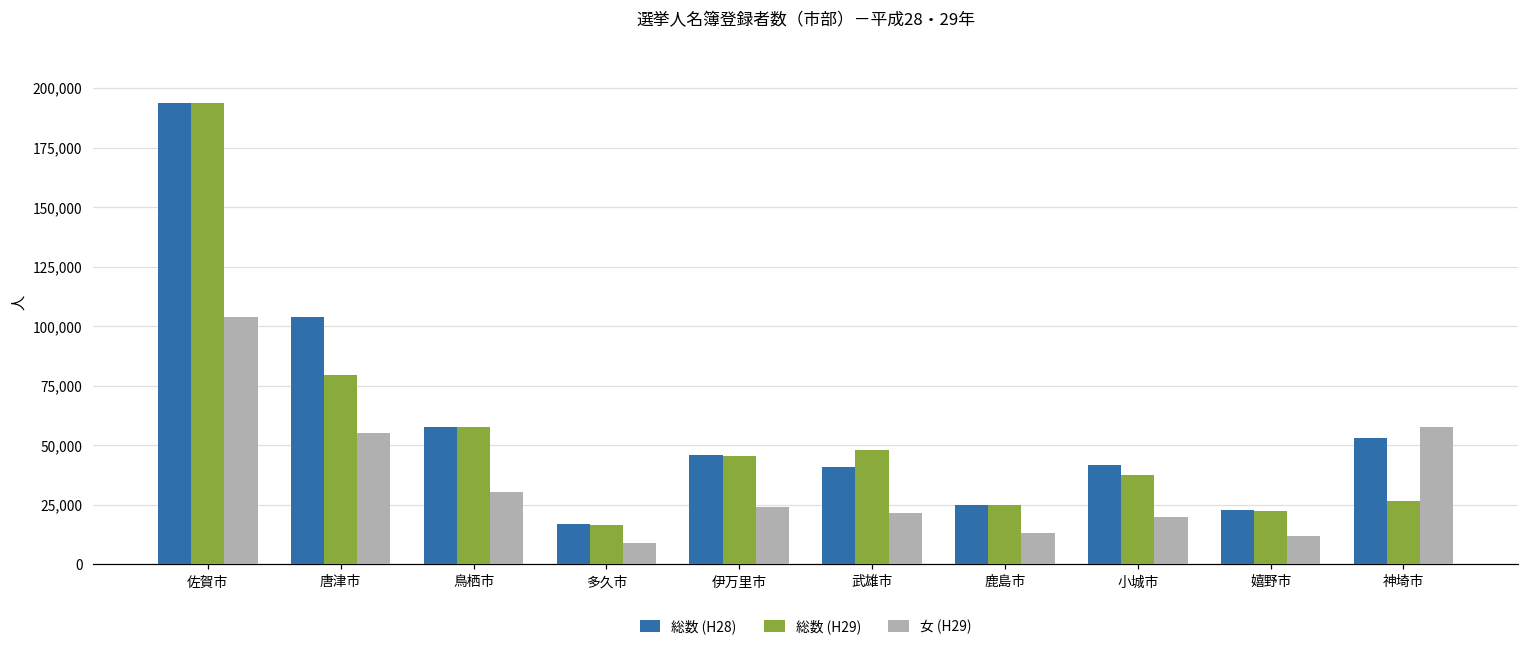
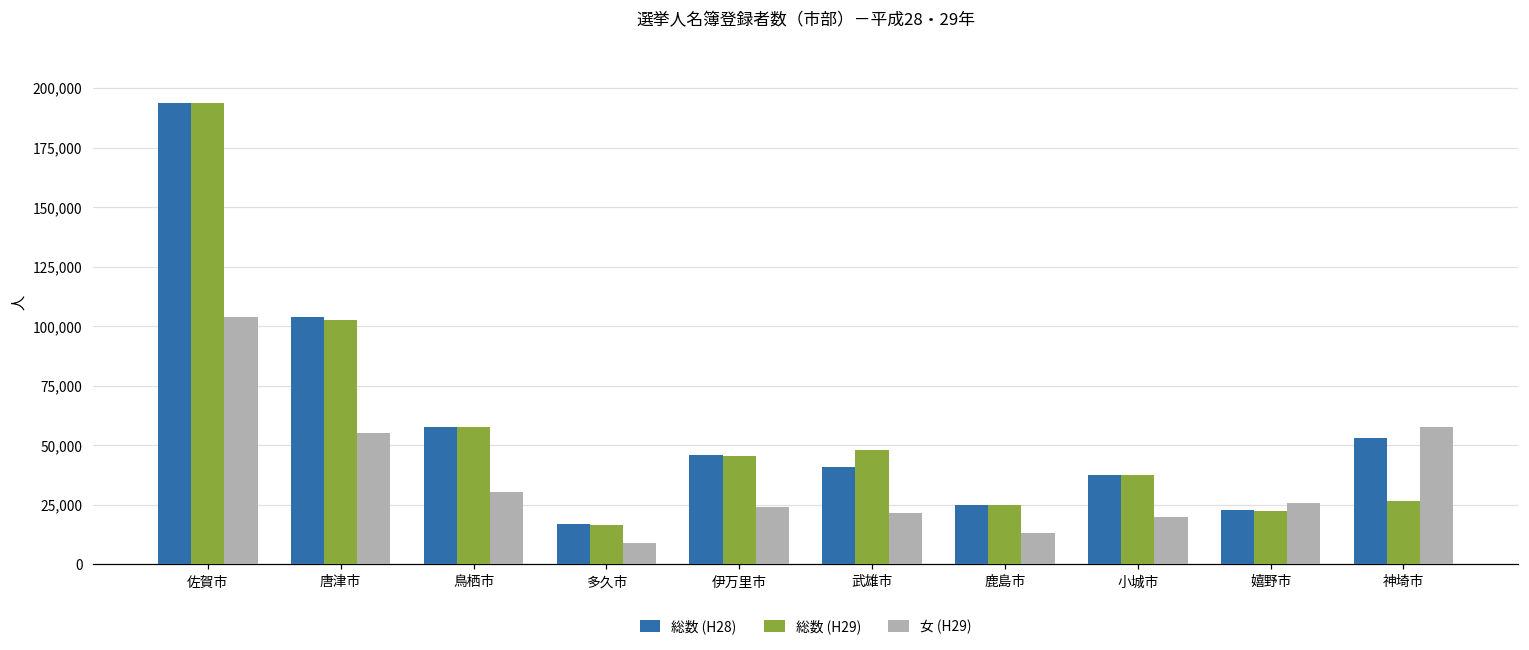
  {
    "総数 (H28)": {
      "佐賀市": "194,000",
      "唐津市": "104,000",
      "鳥栖市": "58,000",
      "多久市": "17,000",
      "伊万里市": "46,000",
      "武雄市": "41,000",
      "鹿島市": "25,000",
-     "小城市": "42,000",
+     "小城市": "38,000",
      "嬉野市": "23,000",
      "神埼市": "53,000"
    },
    "総数 (H29)": {
      "佐賀市": "194,000",
-     "唐津市": "80,000",
+     "唐津市": "103,000",
      "鳥栖市": "58,000",
      "多久市": "17,000",
      "伊万里市": "46,000",
      "武雄市": "48,000",
      "鹿島市": "25,000",
      "小城市": "37,000",
      "嬉野市": "23,000",
      "神埼市": "27,000"
    },
    "女 (H29)": {
      "佐賀市": "104,000",
      "唐津市": "55,000",
      "鳥栖市": "30,000",
      "多久市": "9,000",
      "伊万里市": "24,000",
      "武雄市": "22,000",
      "鹿島市": "13,000",
      "小城市": "20,000",
-     "嬉野市": "12,000",
+     "嬉野市": "26,000",
      "神埼市": "58,000"
    }
  }
